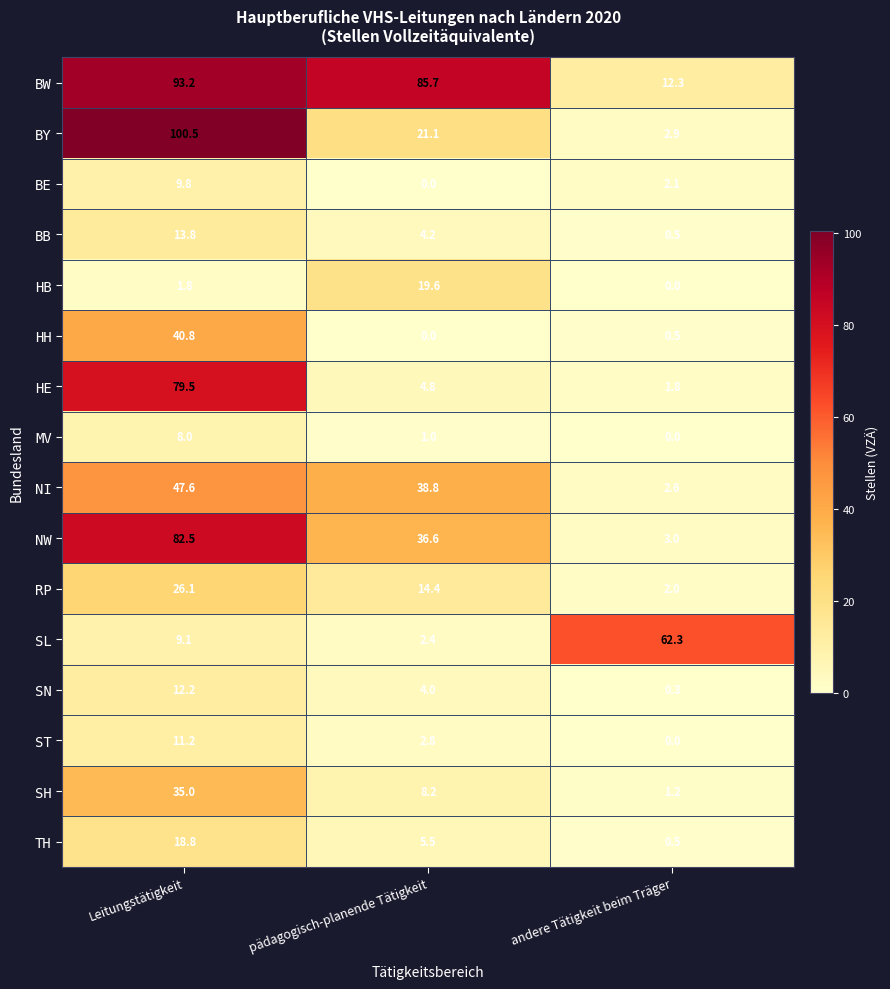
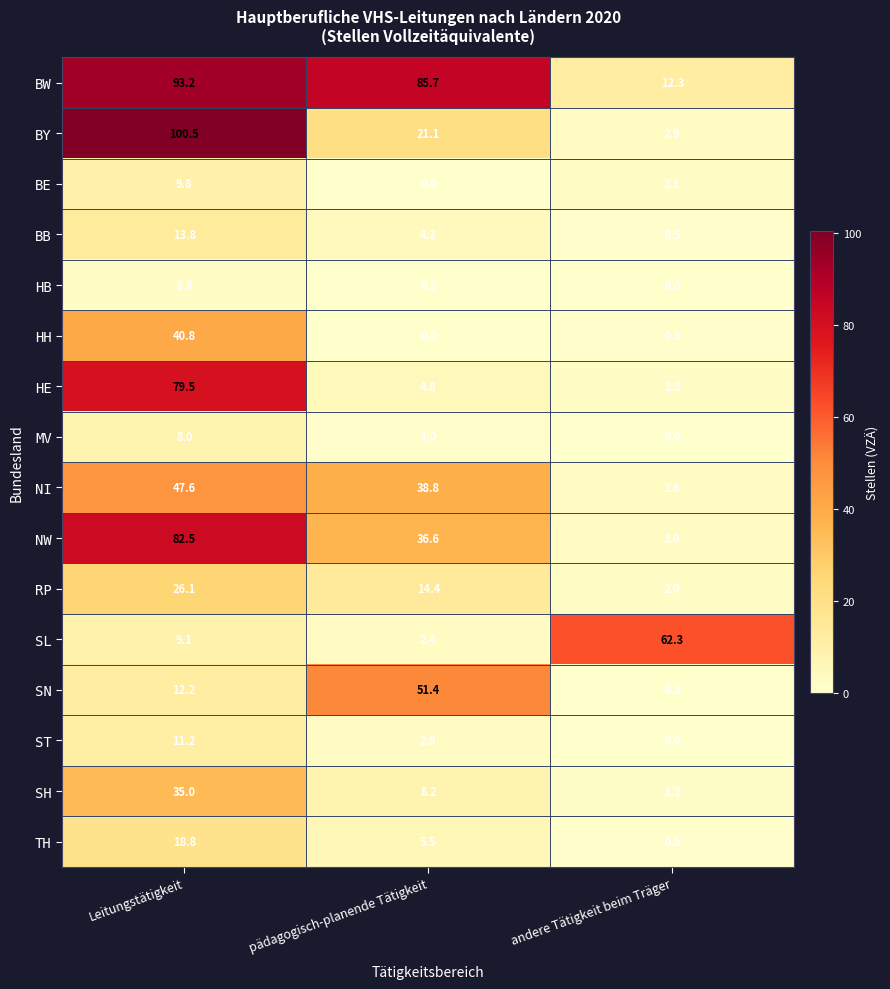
  {
    "BW": {
      "Leitungstätigkeit": 93.2,
      "pädagogisch-planende Tätigkeit": 85.7,
      "andere Tätigkeit beim Träger": 12.3
    },
    "BY": {
      "Leitungstätigkeit": 100.5,
      "pädagogisch-planende Tätigkeit": 21.1,
      "andere Tätigkeit beim Träger": 2.9
    },
    "BE": {
      "Leitungstätigkeit": 9.8,
      "pädagogisch-planende Tätigkeit": 0.0,
      "andere Tätigkeit beim Träger": 2.1
    },
    "BB": {
      "Leitungstätigkeit": 13.8,
      "pädagogisch-planende Tätigkeit": 4.2,
      "andere Tätigkeit beim Träger": 0.5
    },
    "HB": {
      "Leitungstätigkeit": 1.8,
-     "pädagogisch-planende Tätigkeit": 19.6,
+     "pädagogisch-planende Tätigkeit": 0.2,
      "andere Tätigkeit beim Träger": 0.0
    },
    "HH": {
      "Leitungstätigkeit": 40.8,
      "pädagogisch-planende Tätigkeit": 0.0,
      "andere Tätigkeit beim Träger": 0.5
    },
    "HE": {
      "Leitungstätigkeit": 79.5,
      "pädagogisch-planende Tätigkeit": 4.8,
      "andere Tätigkeit beim Träger": 1.8
    },
    "MV": {
      "Leitungstätigkeit": 8.0,
      "pädagogisch-planende Tätigkeit": 1.0,
      "andere Tätigkeit beim Träger": 0.0
    },
    "NI": {
      "Leitungstätigkeit": 47.6,
      "pädagogisch-planende Tätigkeit": 38.8,
      "andere Tätigkeit beim Träger": 2.6
    },
    "NW": {
      "Leitungstätigkeit": 82.5,
      "pädagogisch-planende Tätigkeit": 36.6,
      "andere Tätigkeit beim Träger": 3.0
    },
    "RP": {
      "Leitungstätigkeit": 26.1,
      "pädagogisch-planende Tätigkeit": 14.4,
      "andere Tätigkeit beim Träger": 2.0
    },
    "SL": {
      "Leitungstätigkeit": 9.1,
      "pädagogisch-planende Tätigkeit": 2.4,
      "andere Tätigkeit beim Träger": 62.3
    },
    "SN": {
      "Leitungstätigkeit": 12.2,
-     "pädagogisch-planende Tätigkeit": 4.0,
+     "pädagogisch-planende Tätigkeit": 51.4,
      "andere Tätigkeit beim Träger": 0.3
    },
    "ST": {
      "Leitungstätigkeit": 11.2,
      "pädagogisch-planende Tätigkeit": 2.8,
      "andere Tätigkeit beim Träger": 0.0
    },
    "SH": {
      "Leitungstätigkeit": 35.0,
      "pädagogisch-planende Tätigkeit": 8.2,
      "andere Tätigkeit beim Träger": 1.2
    },
    "TH": {
      "Leitungstätigkeit": 18.8,
      "pädagogisch-planende Tätigkeit": 5.5,
      "andere Tätigkeit beim Träger": 0.5
    }
  }
